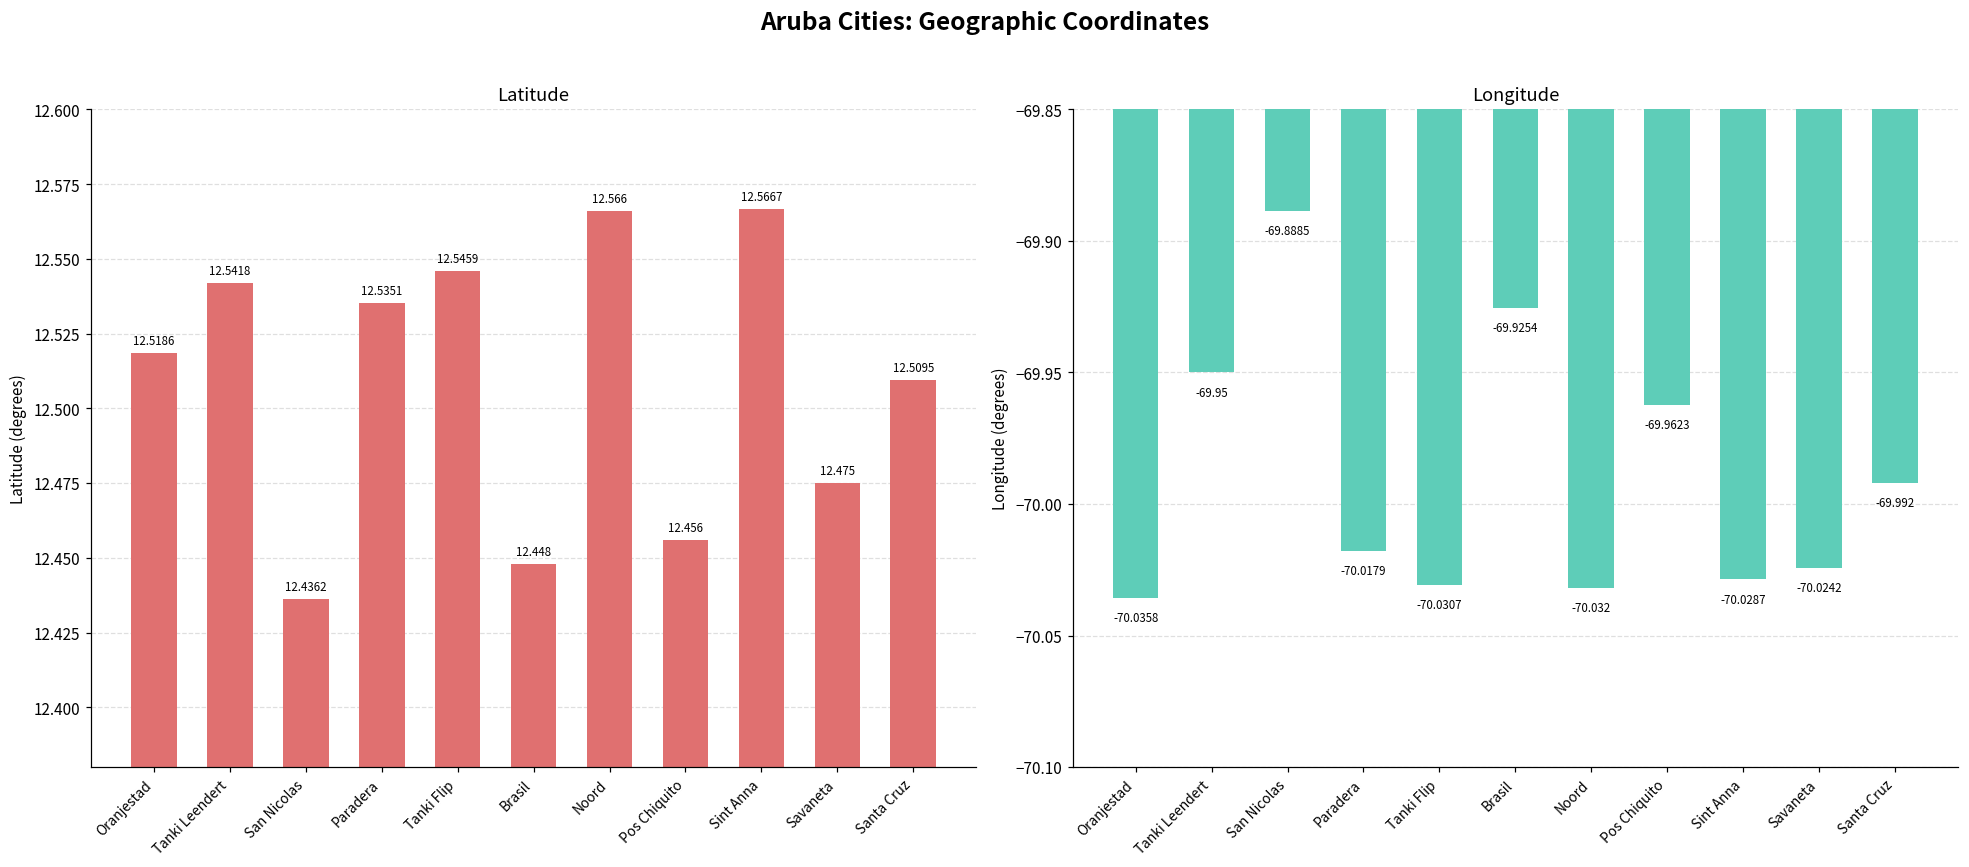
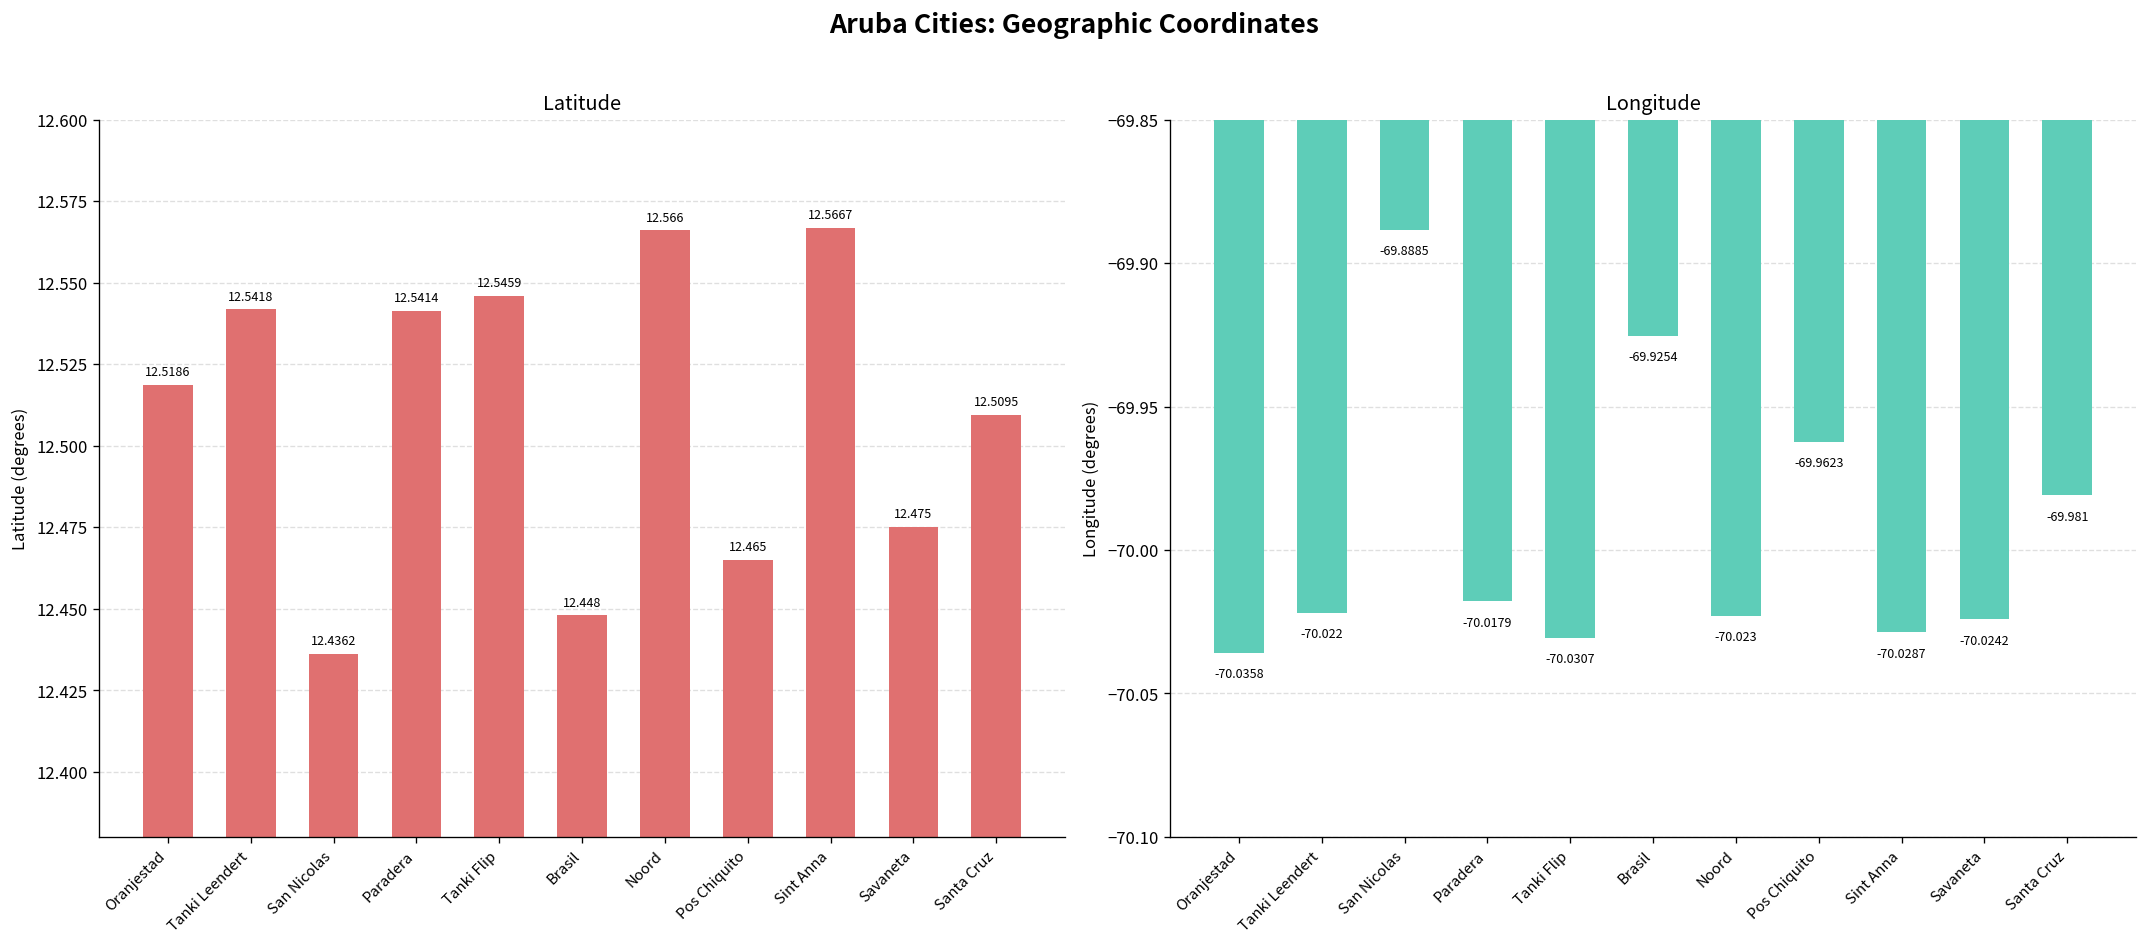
  {
    "Latitude": {
      "Oranjestad": 12.5186,
      "Tanki Leendert": 12.5418,
      "San Nicolas": 12.4362,
-     "Paradera": 12.5351,
+     "Paradera": 12.5414,
      "Tanki Flip": 12.5459,
      "Brasil": 12.448,
      "Noord": 12.566,
-     "Pos Chiquito": 12.456,
+     "Pos Chiquito": 12.465,
      "Sint Anna": 12.5667,
      "Savaneta": 12.475,
      "Santa Cruz": 12.5095
    },
    "Longitude": {
      "Oranjestad": -70.0358,
-     "Tanki Leendert": -69.95,
+     "Tanki Leendert": -70.022,
      "San Nicolas": -69.8885,
      "Paradera": -70.0179,
      "Tanki Flip": -70.0307,
      "Brasil": -69.9254,
-     "Noord": -70.032,
+     "Noord": -70.023,
      "Pos Chiquito": -69.9623,
      "Sint Anna": -70.0287,
      "Savaneta": -70.0242,
-     "Santa Cruz": -69.992
+     "Santa Cruz": -69.981
    }
  }
